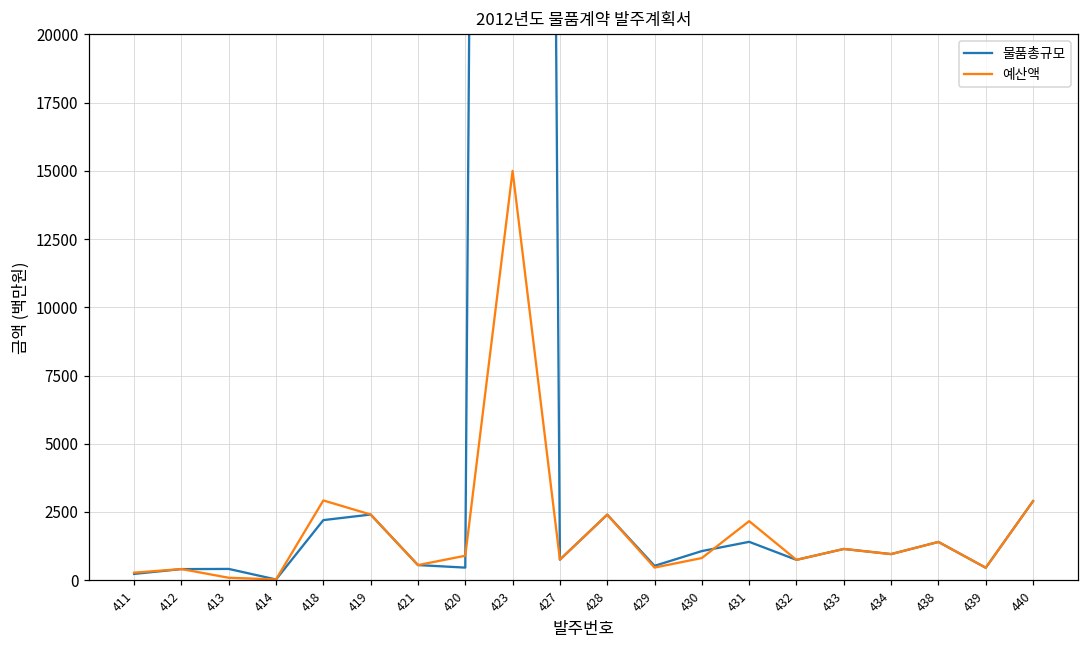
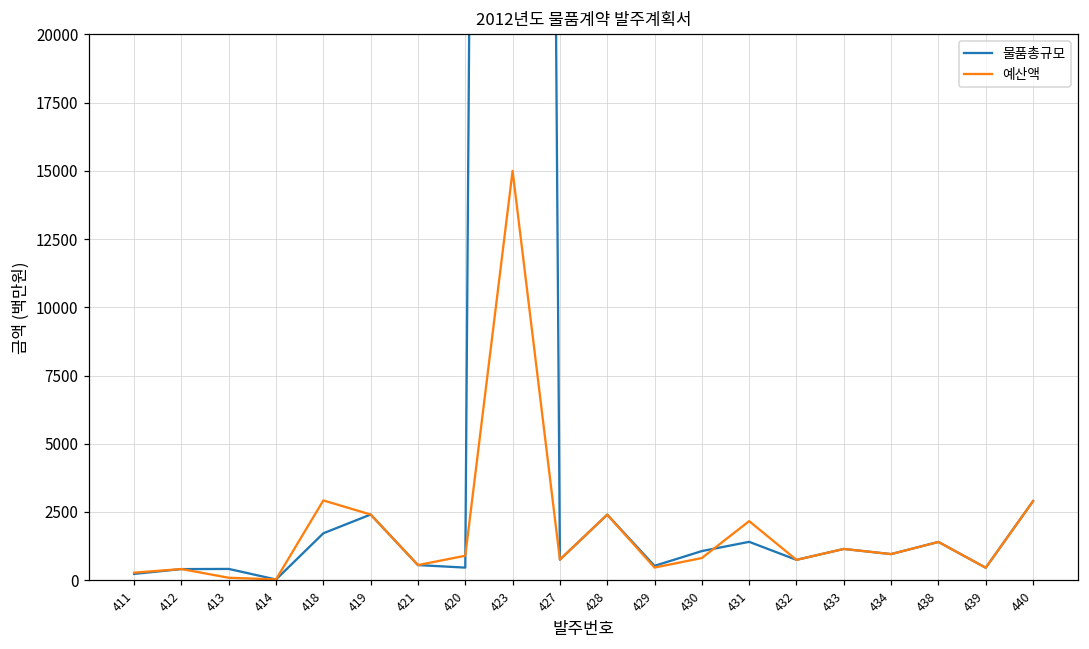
  {
    "물품총규모": {
      "413": 400,
-     "418": 2200,
+     "418": 1700,
      "420": 500,
      "430": 1100,
      "431": 1400
    },
    "예산액": {
      "413": 100,
      "418": 2900,
      "420": 900,
      "423": 15000,
      "430": 800,
      "431": 2200
    }
  }
